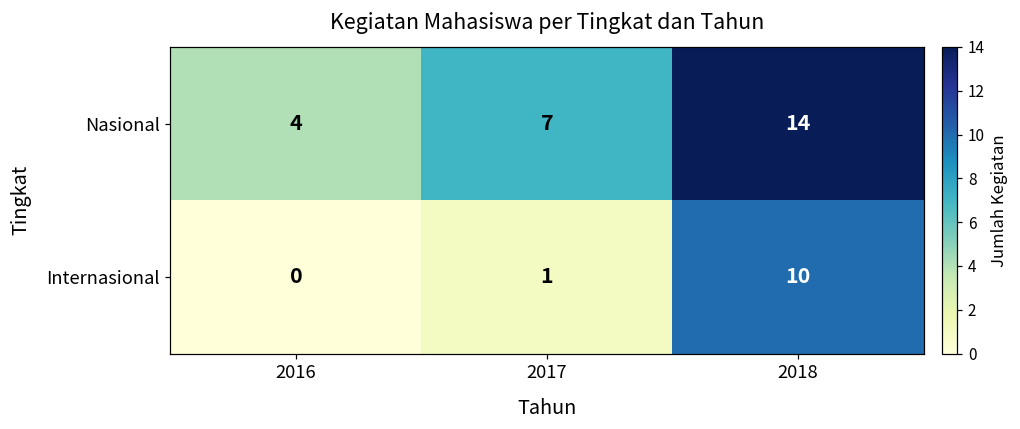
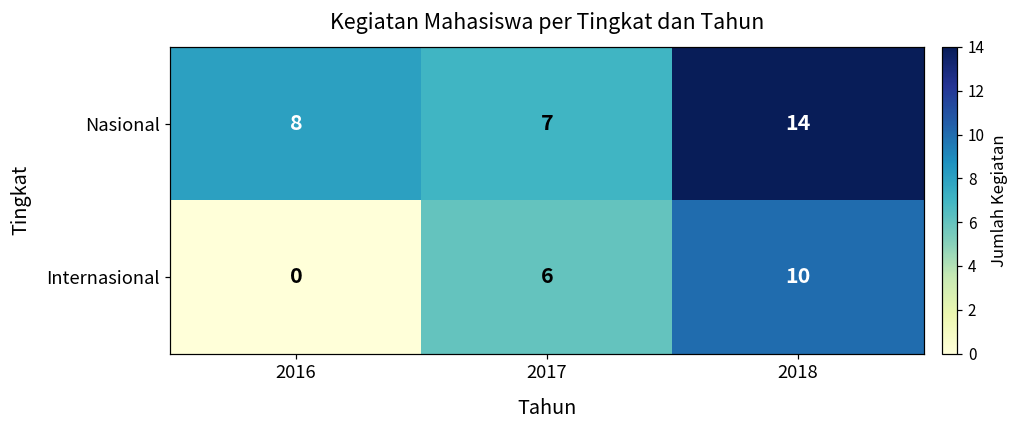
  {
    "Nasional": {
-     "2016": 4,
+     "2016": 8,
      "2017": 7,
      "2018": 14
    },
    "Internasional": {
      "2016": 0,
-     "2017": 1,
+     "2017": 6,
      "2018": 10
    }
  }
